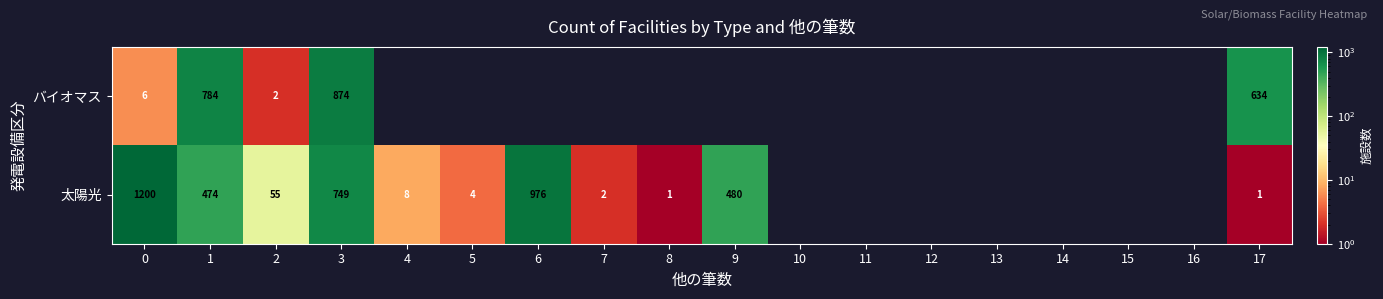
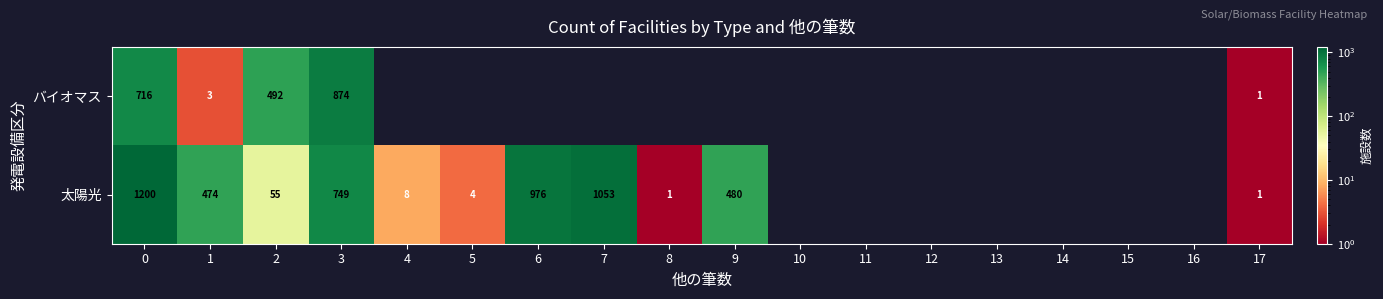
  {
    "バイオマス": {
-     "0": 6,
-     "1": 784,
-     "2": 2,
+     "0": 716,
+     "1": 3,
+     "2": 492,
      "3": 874,
-     "17": 634
+     "17": 1
    },
    "太陽光": {
      "0": 1200,
      "1": 474,
      "2": 55,
      "3": 749,
      "4": 8,
      "5": 4,
      "6": 976,
-     "7": 2,
+     "7": 1053,
      "8": 1,
      "9": 480,
      "17": 1
    }
  }
